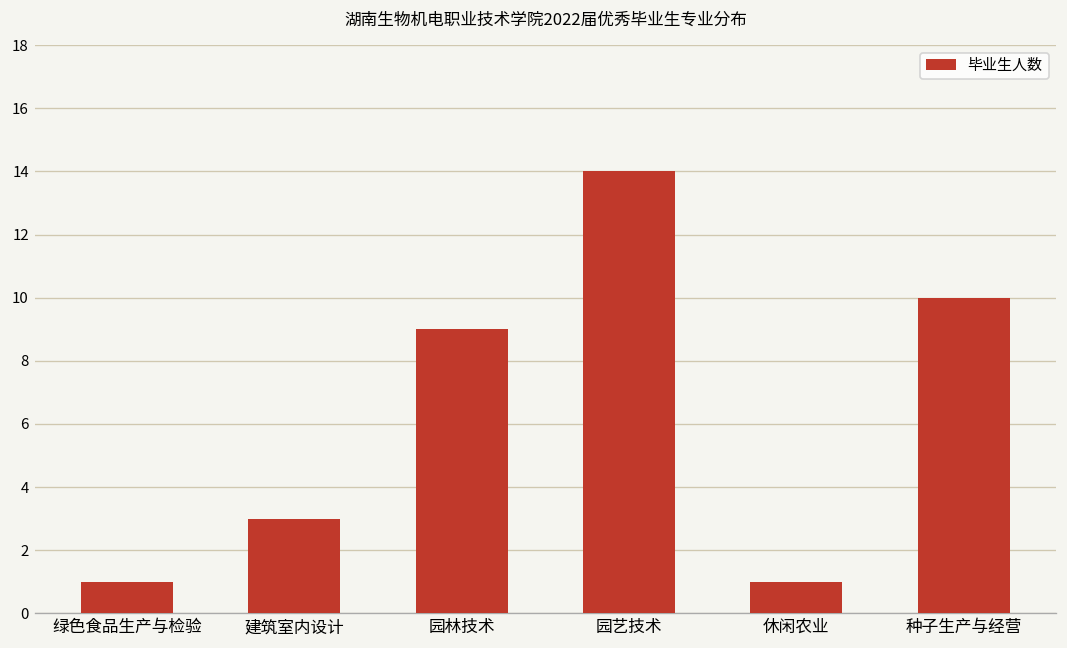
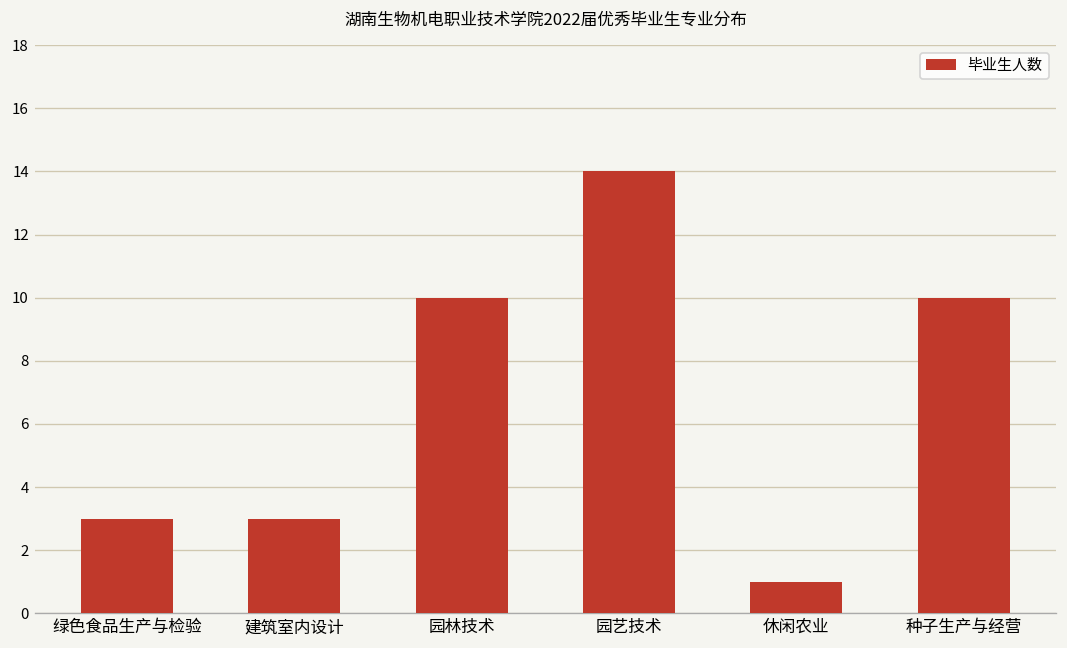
  {
-   "绿色食品生产与检验": 1,
+   "绿色食品生产与检验": 3,
    "建筑室内设计": 3,
-   "园林技术": 9,
+   "园林技术": 10,
    "园艺技术": 14,
    "休闲农业": 1,
    "种子生产与经营": 10
  }
